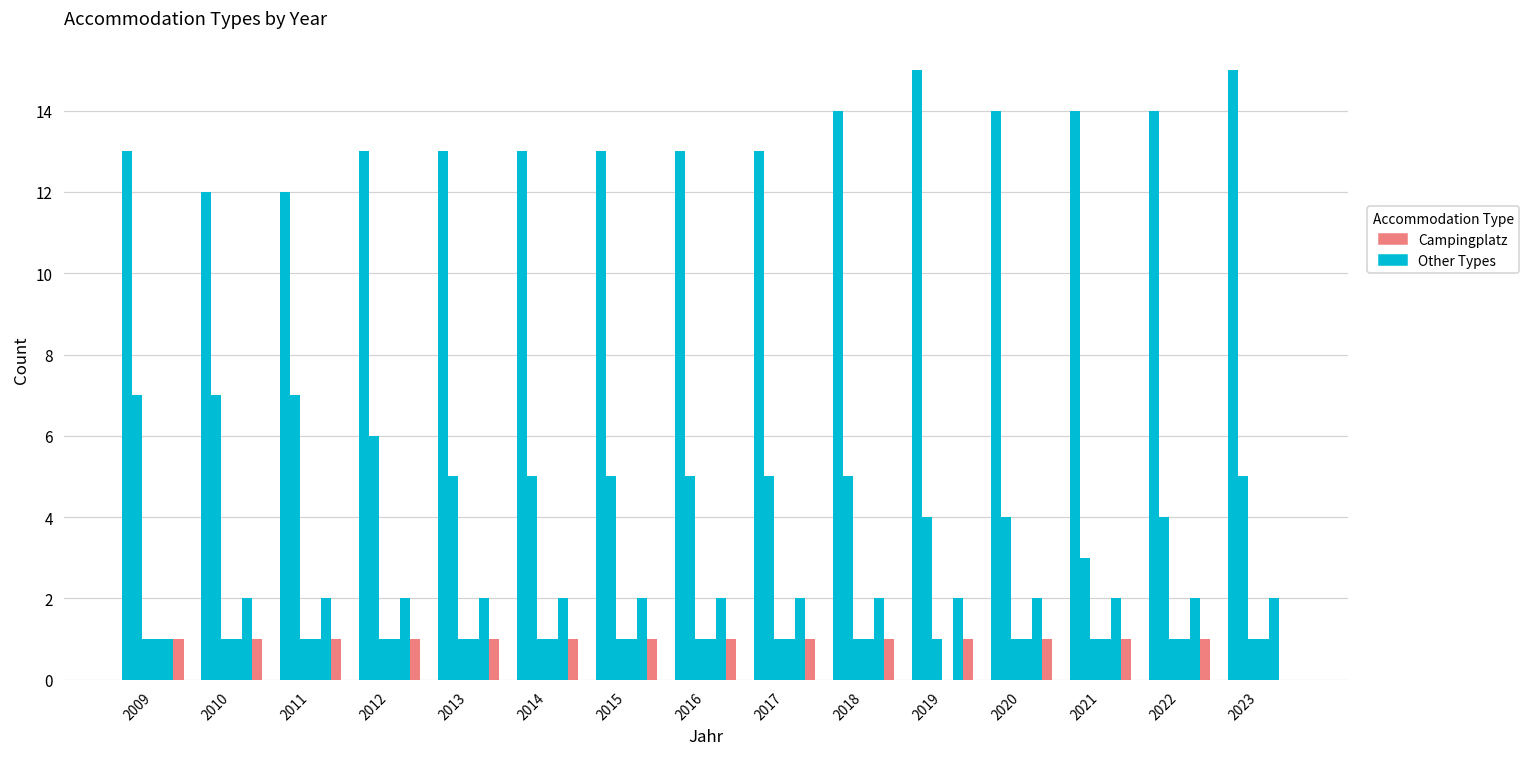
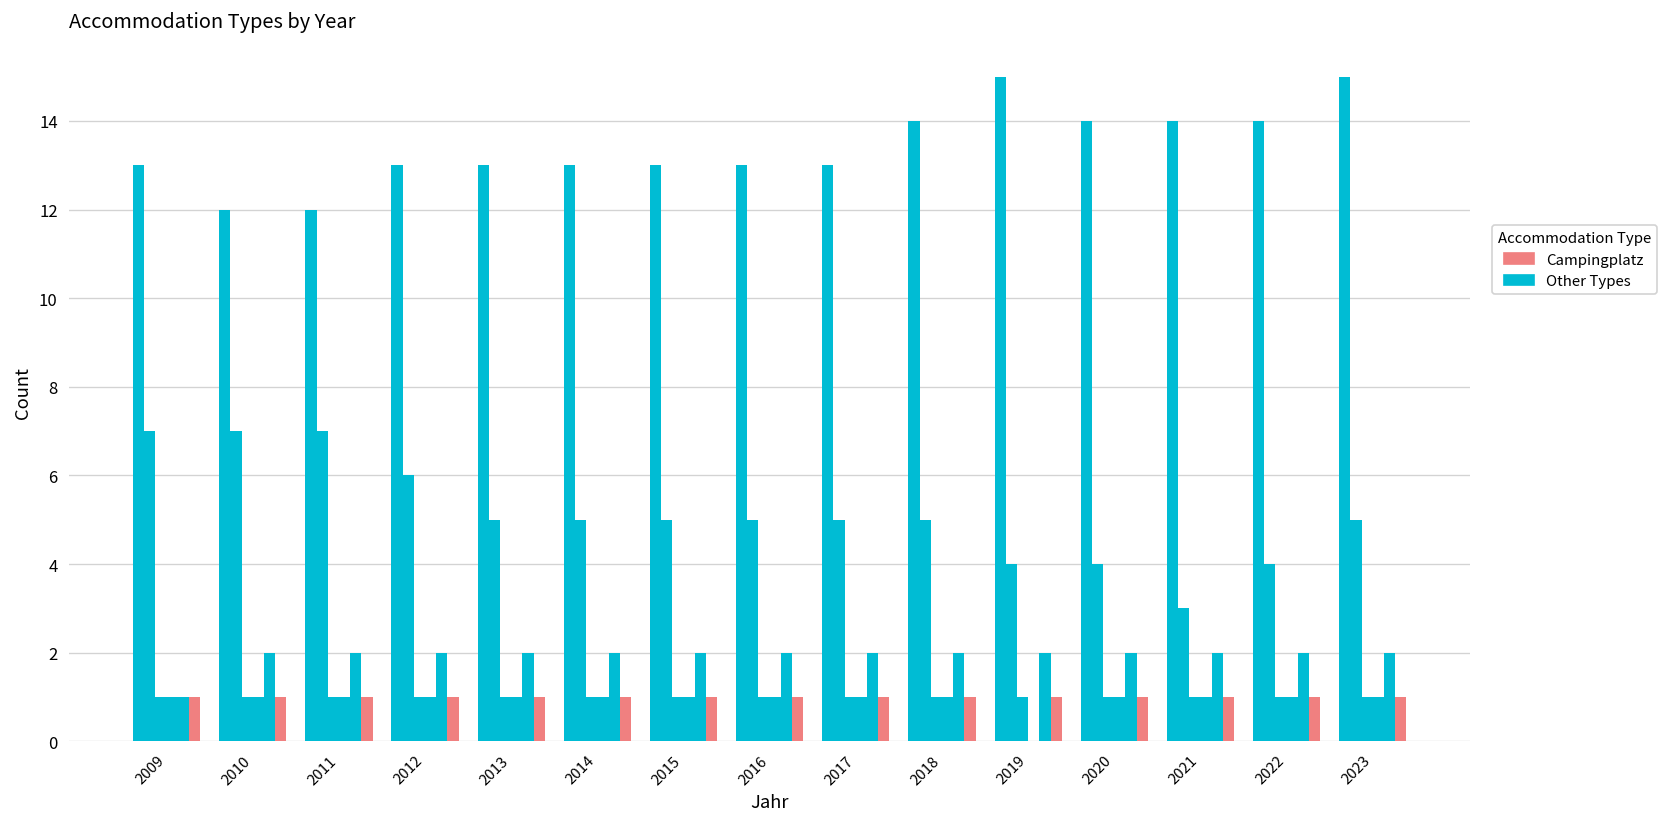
  {
    "Campingplatz": {
      "2009": 1,
      "2010": 1,
      "2011": 1,
      "2012": 1,
      "2013": 1,
      "2014": 1,
      "2015": 1,
      "2016": 1,
      "2017": 1,
      "2018": 1,
      "2019": 1,
      "2020": 1,
      "2021": 1,
      "2022": 1,
-     "2023": 0
+     "2023": 1
    }
  }
